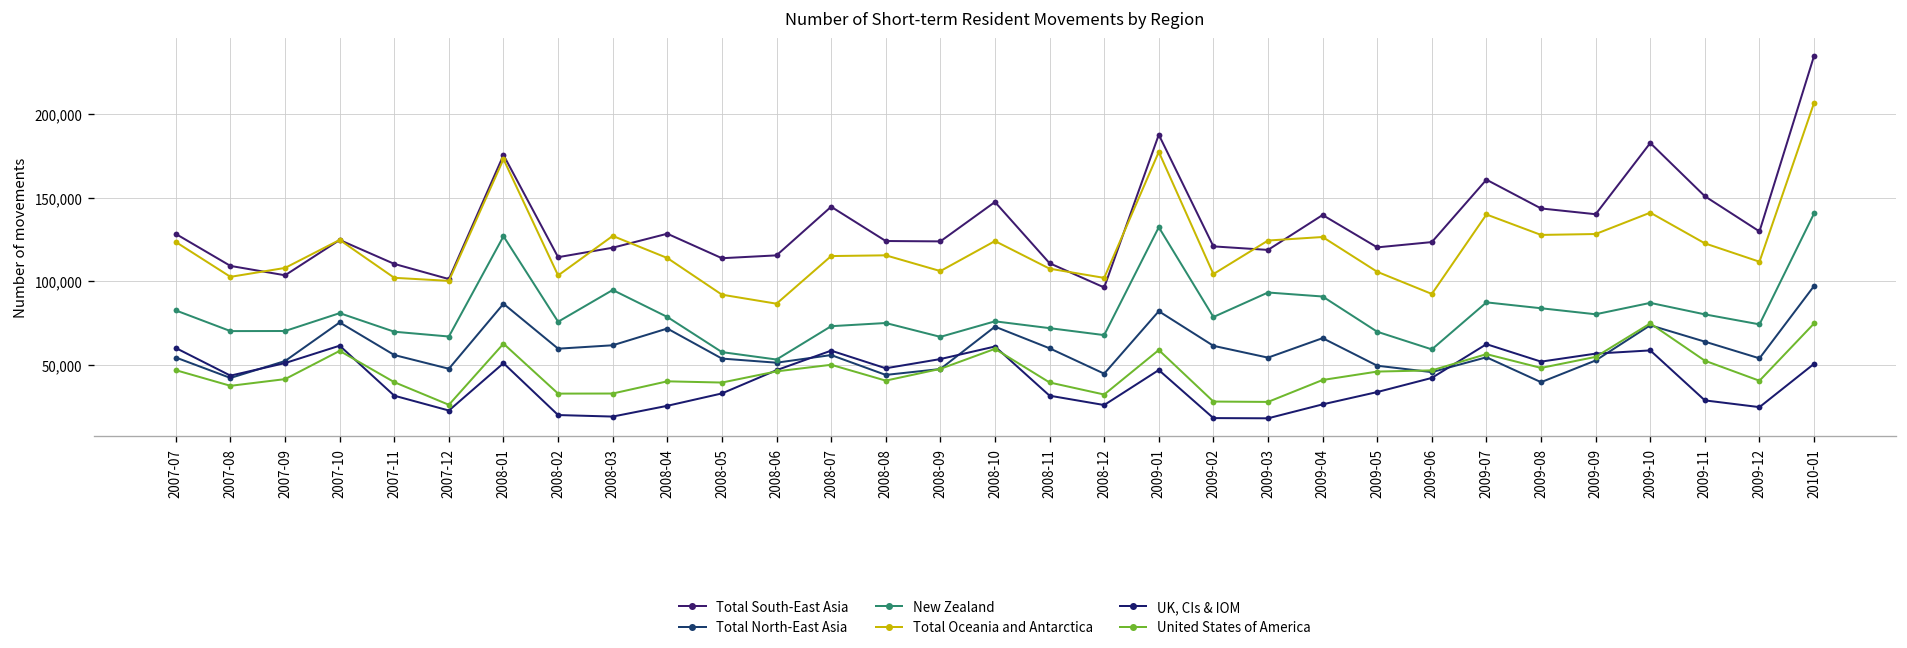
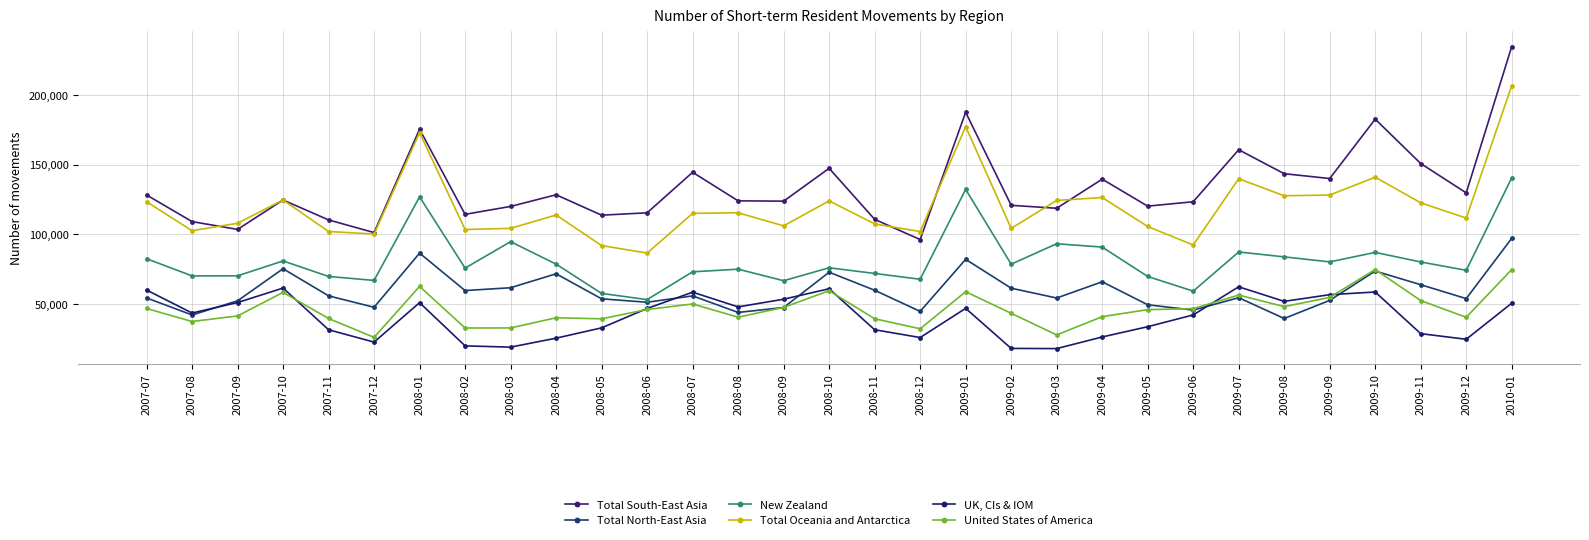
  {
    "New Zealand": {
      "2007-07": "83,000",
      "2007-08": "70,000",
      "2007-09": "70,000",
      "2007-10": "81,000",
      "2007-11": "70,000",
      "2007-12": "67,000",
      "2008-01": "127,000",
      "2008-02": "76,000",
      "2008-03": "95,000",
      "2008-04": "79,000",
      "2008-05": "58,000",
      "2008-06": "53,000",
      "2008-07": "73,000",
      "2008-08": "75,000",
      "2008-09": "67,000",
      "2008-10": "76,000",
      "2008-11": "72,000",
      "2008-12": "68,000",
      "2009-01": "132,000",
      "2009-02": "79,000",
      "2009-03": "93,000",
      "2009-04": "91,000",
      "2009-05": "70,000",
      "2009-06": "59,000",
      "2009-07": "87,000",
      "2009-08": "84,000",
      "2009-09": "80,000",
      "2009-10": "87,000",
      "2009-11": "80,000",
      "2009-12": "74,000",
      "2010-01": "141,000"
    },
    "Total Oceania and Antarctica": {
      "2007-07": "123,000",
      "2007-08": "103,000",
      "2007-09": "108,000",
      "2007-11": "102,000",
      "2008-01": "173,000",
      "2008-02": "104,000",
-     "2008-03": "127,000",
+     "2008-03": "104,000",
      "2008-04": "114,000",
      "2008-05": "92,000",
      "2008-06": "87,000",
      "2008-07": "115,000",
      "2008-08": "116,000",
      "2008-09": "106,000",
      "2008-10": "124,000",
      "2008-11": "108,000",
      "2008-12": "102,000",
      "2009-01": "177,000",
      "2009-02": "104,000",
      "2009-03": "124,000",
      "2009-04": "126,000",
      "2009-05": "106,000",
      "2009-06": "92,000",
      "2009-07": "140,000",
      "2009-08": "128,000",
      "2009-09": "128,000",
      "2009-10": "141,000",
      "2009-11": "123,000",
      "2009-12": "112,000",
      "2010-01": "207,000"
    },
    "United States of America": {
      "2007-07": "47,000",
      "2007-08": "38,000",
      "2007-09": "42,000",
      "2007-10": "58,000",
      "2007-11": "40,000",
      "2007-12": "26,000",
      "2008-01": "63,000",
      "2008-02": "33,000",
      "2008-03": "33,000",
      "2008-04": "40,000",
      "2008-05": "39,000",
      "2008-07": "50,000",
      "2008-08": "41,000",
      "2008-11": "40,000",
      "2008-12": "32,000",
      "2009-01": "59,000",
-     "2009-02": "28,000",
+     "2009-02": "43,000",
      "2009-03": "28,000",
      "2009-04": "41,000",
      "2009-05": "46,000",
      "2009-07": "56,000",
      "2009-08": "48,000",
      "2009-09": "55,000",
      "2009-11": "53,000",
      "2009-12": "41,000",
      "2010-01": "75,000"
    }
  }
